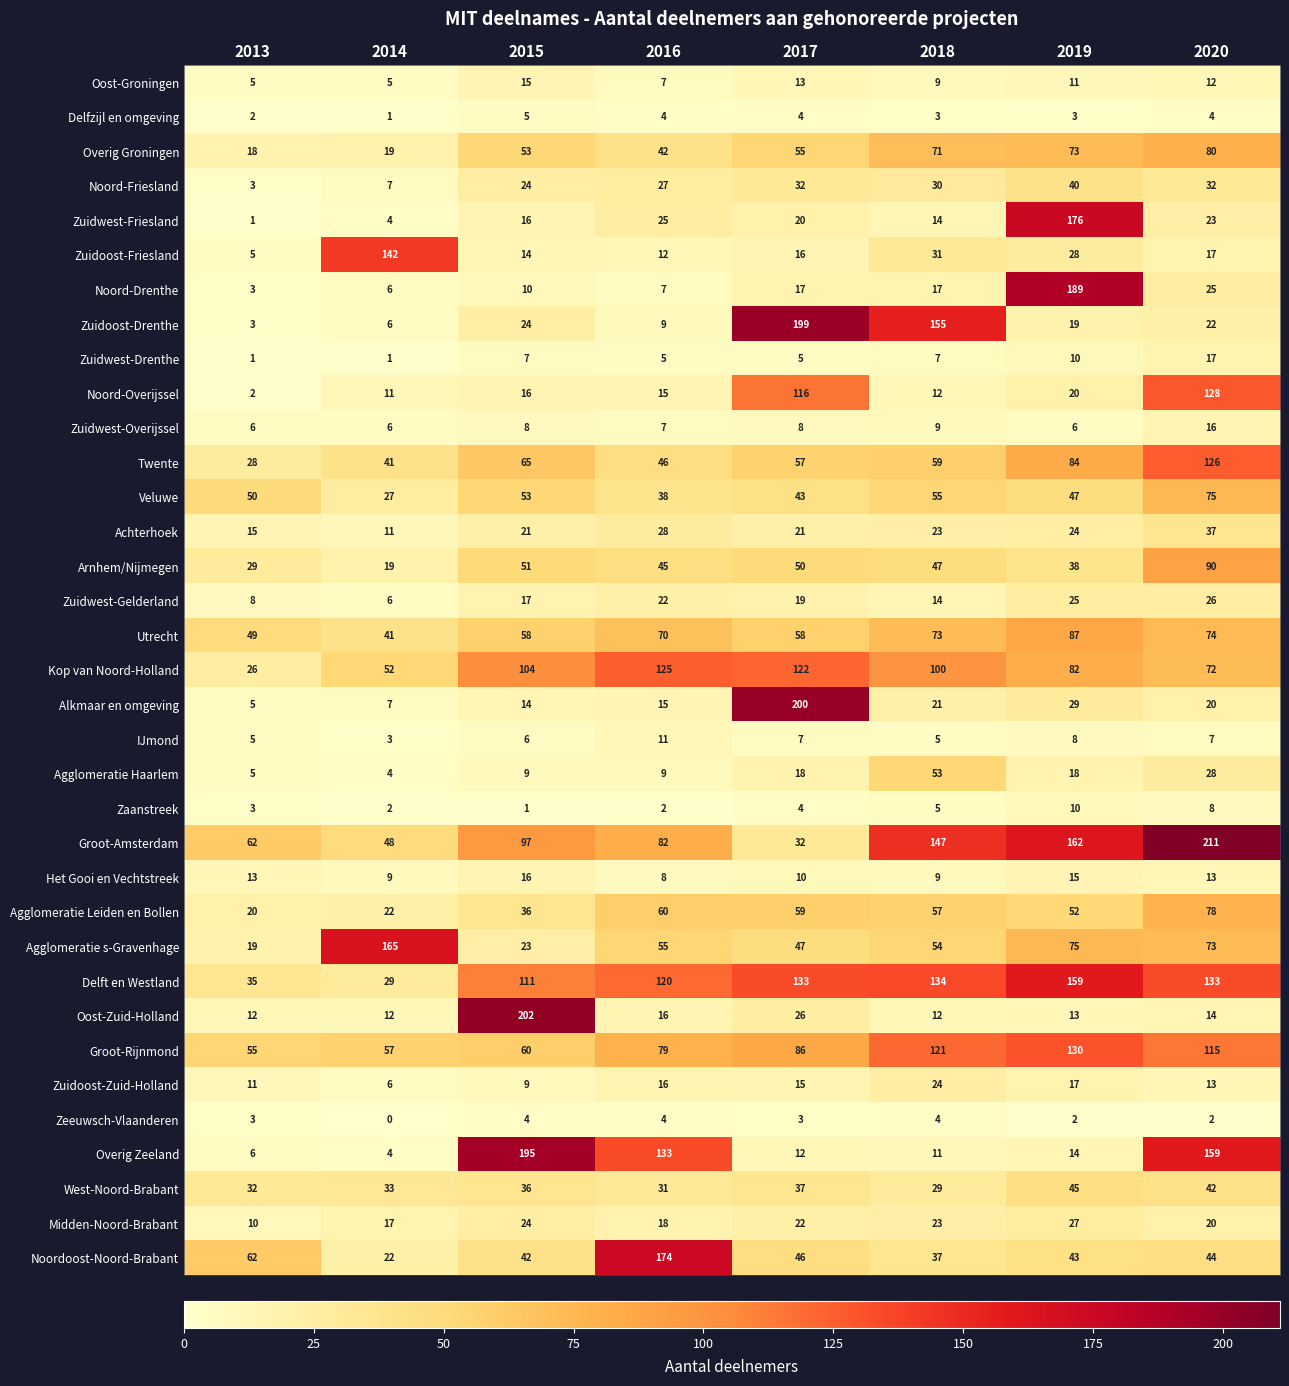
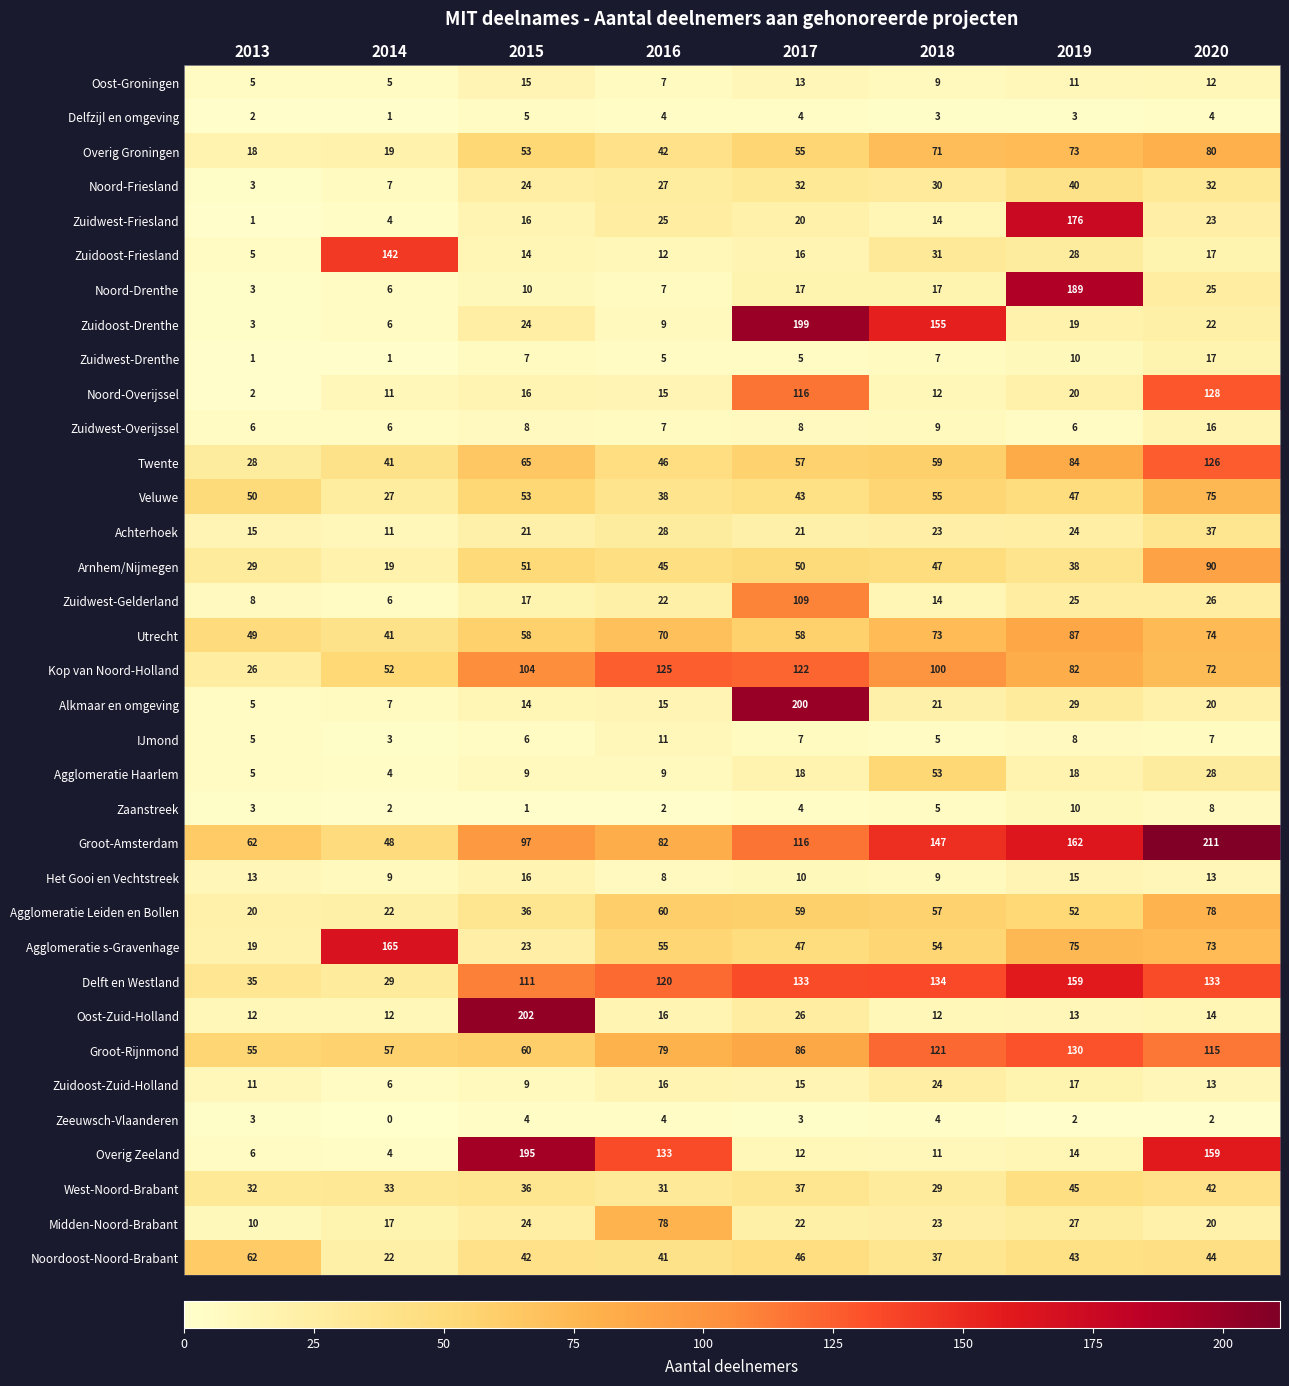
  {
    "Zuidwest-Gelderland": {
      "2013": 8,
      "2014": 6,
      "2015": 17,
      "2016": 22,
-     "2017": 19,
+     "2017": 109,
      "2018": 14,
      "2019": 25,
      "2020": 26
    },
    "Groot-Amsterdam": {
      "2013": 62,
      "2014": 48,
      "2015": 97,
      "2016": 82,
-     "2017": 32,
+     "2017": 116,
      "2018": 147,
      "2019": 162,
      "2020": 211
    },
    "Midden-Noord-Brabant": {
      "2013": 10,
      "2014": 17,
      "2015": 24,
-     "2016": 18,
+     "2016": 78,
      "2017": 22,
      "2018": 23,
      "2019": 27,
      "2020": 20
    },
    "Noordoost-Noord-Brabant": {
      "2013": 62,
      "2014": 22,
      "2015": 42,
-     "2016": 174,
+     "2016": 41,
      "2017": 46,
      "2018": 37,
      "2019": 43,
      "2020": 44
    }
  }
